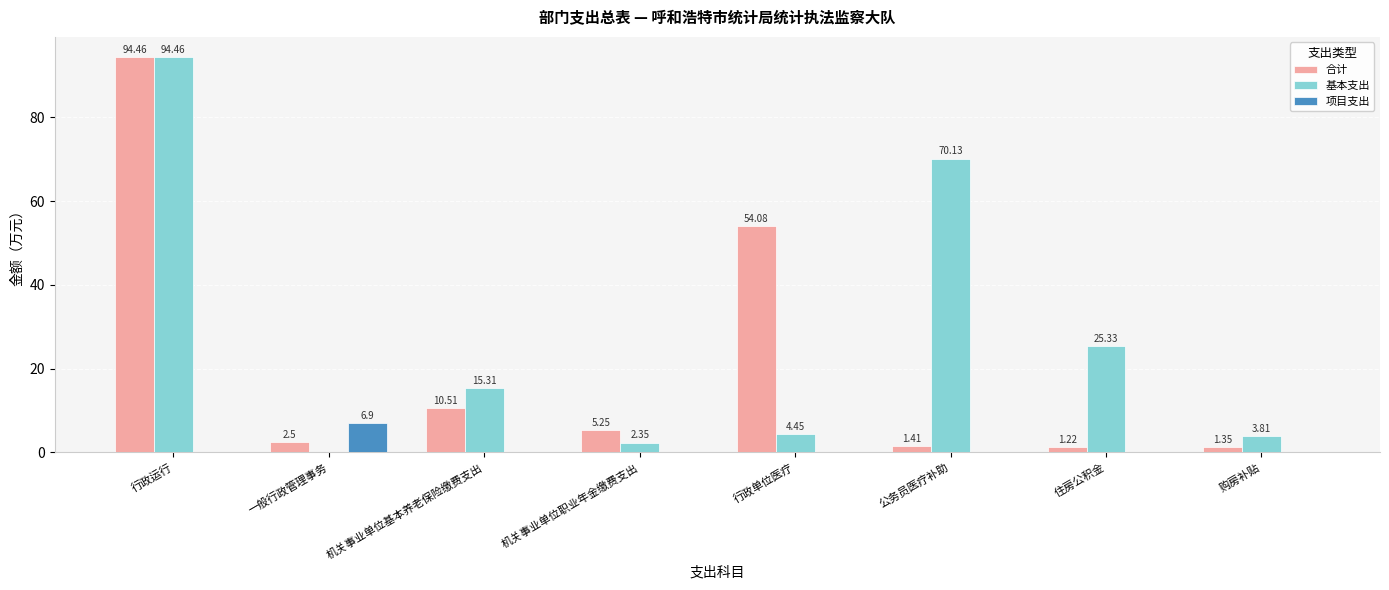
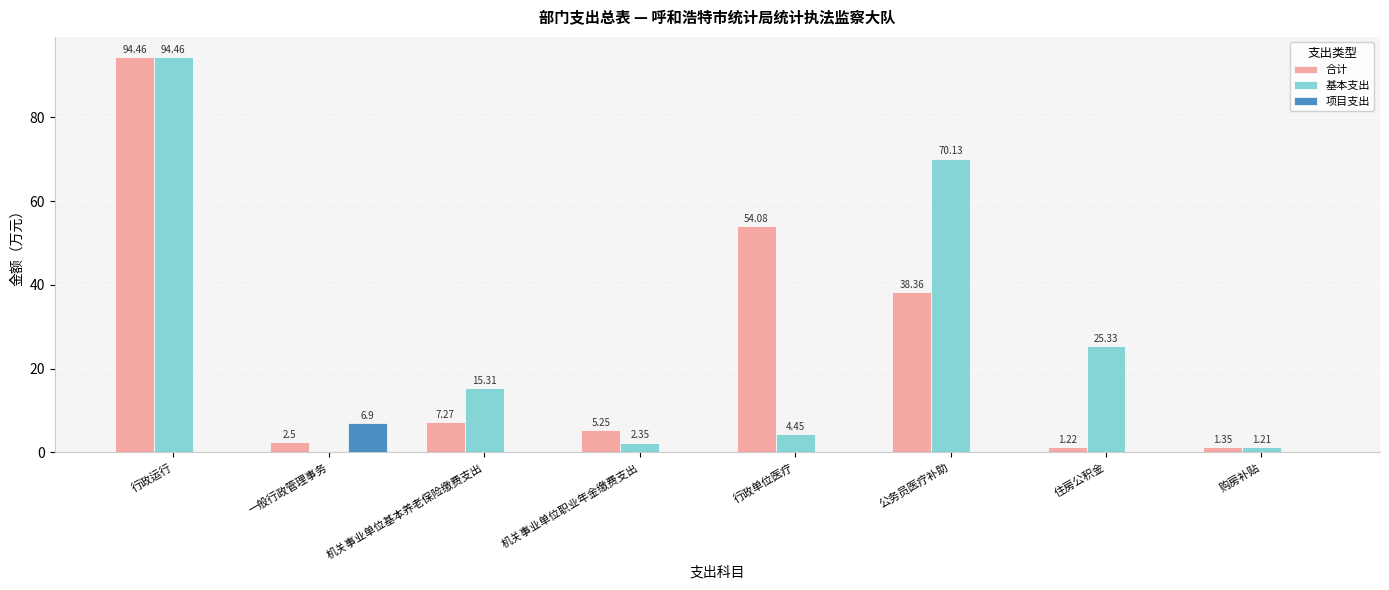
  {
    "合计": {
      "行政运行": 94.46,
      "一般行政管理事务": 2.5,
-     "机关事业单位基本养老保险缴费支出": 10.51,
+     "机关事业单位基本养老保险缴费支出": 7.27,
      "机关事业单位职业年金缴费支出": 5.25,
      "行政单位医疗": 54.08,
-     "公务员医疗补助": 1.41,
+     "公务员医疗补助": 38.36,
      "住房公积金": 1.22,
      "购房补贴": 1.35
    },
    "基本支出": {
      "行政运行": 94.46,
      "机关事业单位基本养老保险缴费支出": 15.31,
      "机关事业单位职业年金缴费支出": 2.35,
      "行政单位医疗": 4.45,
      "公务员医疗补助": 70.13,
      "住房公积金": 25.33,
-     "购房补贴": 3.81
+     "购房补贴": 1.21
    },
    "项目支出": {
      "一般行政管理事务": 6.9
    }
  }
